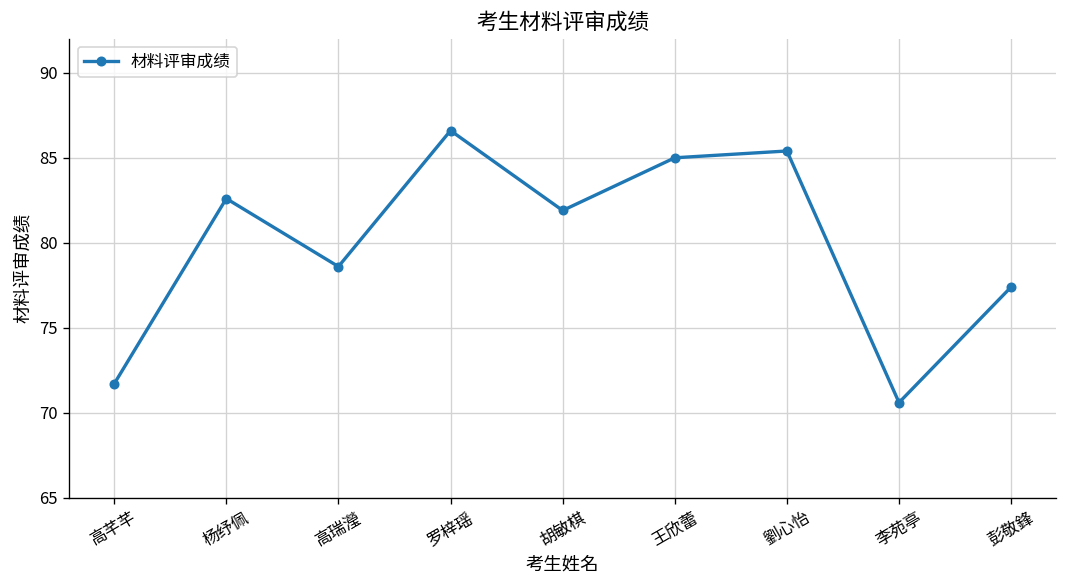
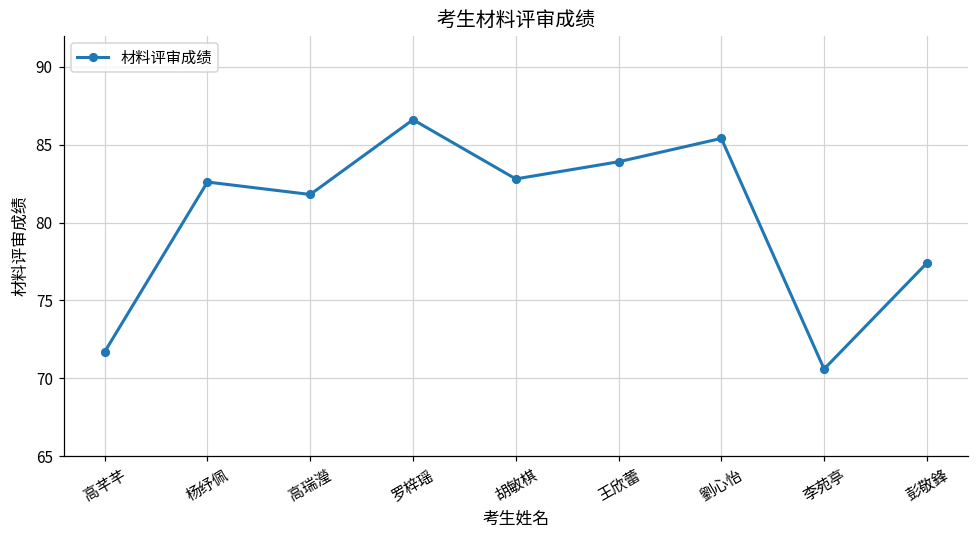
  {
    "高芊芊": 71.7,
    "杨纾佩": 82.6,
-   "高瑞瀅": 78.6,
+   "高瑞瀅": 81.8,
    "罗梓瑶": 86.6,
-   "胡敏棋": 81.9,
-   "王欣蕾": 85.0,
+   "胡敏棋": 82.8,
+   "王欣蕾": 83.9,
    "劉心怡": 85.4,
    "李苑亭": 70.6,
    "彭敬鋒": 77.4
  }
